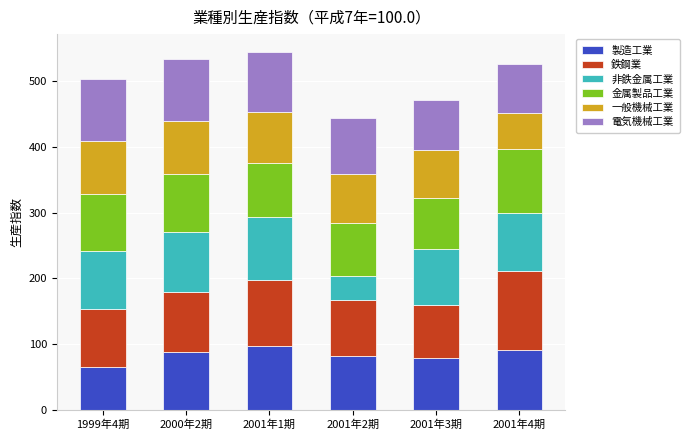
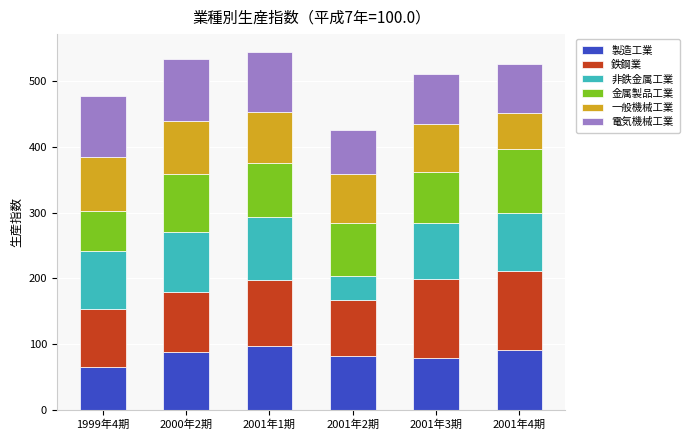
  {
    "製造工業": {
      "1999年4期": 60,
      "2000年2期": 90,
      "2001年1期": 100,
      "2001年2期": 80,
      "2001年3期": 80,
      "2001年4期": 90
    },
    "鉄鋼業": {
      "1999年4期": 90,
      "2000年2期": 90,
      "2001年1期": 100,
      "2001年2期": 90,
-     "2001年3期": 80,
+     "2001年3期": 120,
      "2001年4期": 120
    },
    "非鉄金属工業": {
      "1999年4期": 90,
      "2000年2期": 90,
      "2001年1期": 100,
      "2001年2期": 40,
      "2001年3期": 90,
      "2001年4期": 90
    },
    "金属製品工業": {
-     "1999年4期": 90,
+     "1999年4期": 60,
      "2000年2期": 90,
      "2001年1期": 80,
      "2001年2期": 80,
      "2001年3期": 80,
      "2001年4期": 100
    },
    "一般機械工業": {
      "1999年4期": 80,
      "2000年2期": 80,
      "2001年1期": 80,
      "2001年2期": 70,
      "2001年3期": 70,
      "2001年4期": 50
    },
    "電気機械工業": {
      "1999年4期": 90,
      "2000年2期": 90,
      "2001年1期": 90,
-     "2001年2期": 90,
+     "2001年2期": 70,
      "2001年3期": 80,
      "2001年4期": 80
    }
  }
